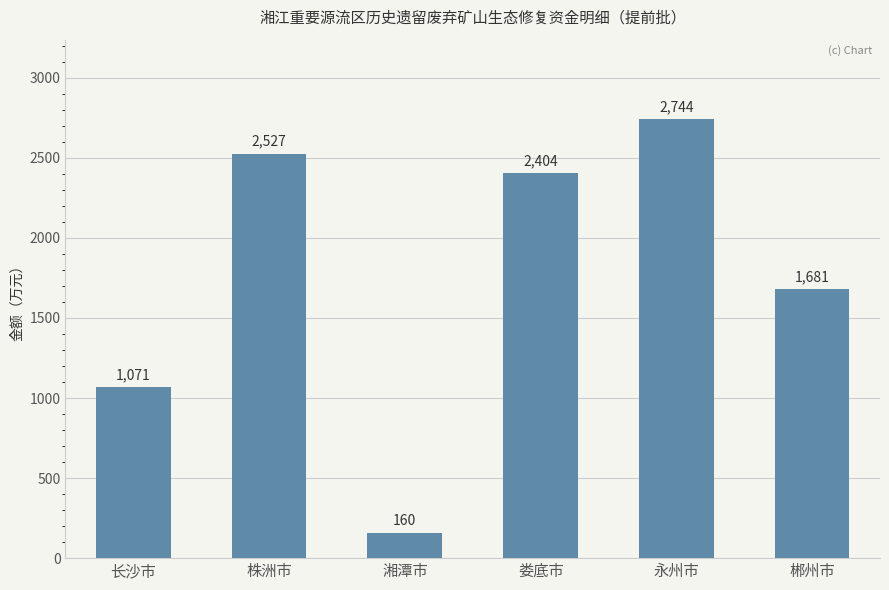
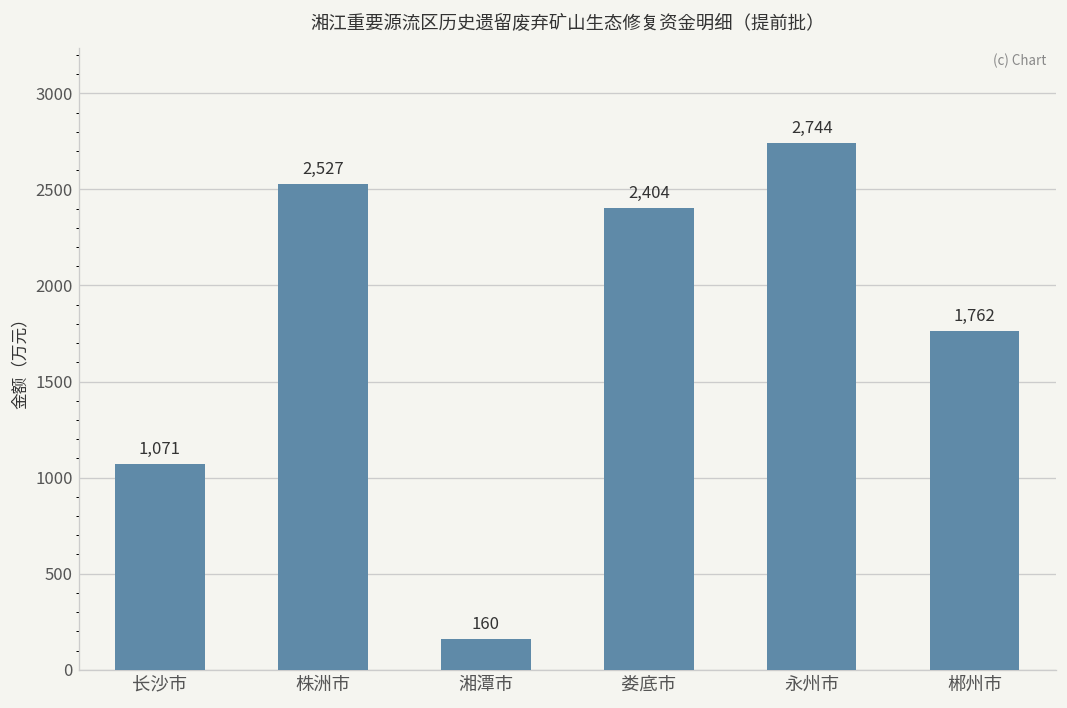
  {
    "长沙市": "1,071",
    "株洲市": "2,527",
    "湘潭市": "160",
    "娄底市": "2,404",
    "永州市": "2,744",
-   "郴州市": "1,681"
+   "郴州市": "1,762"
  }
